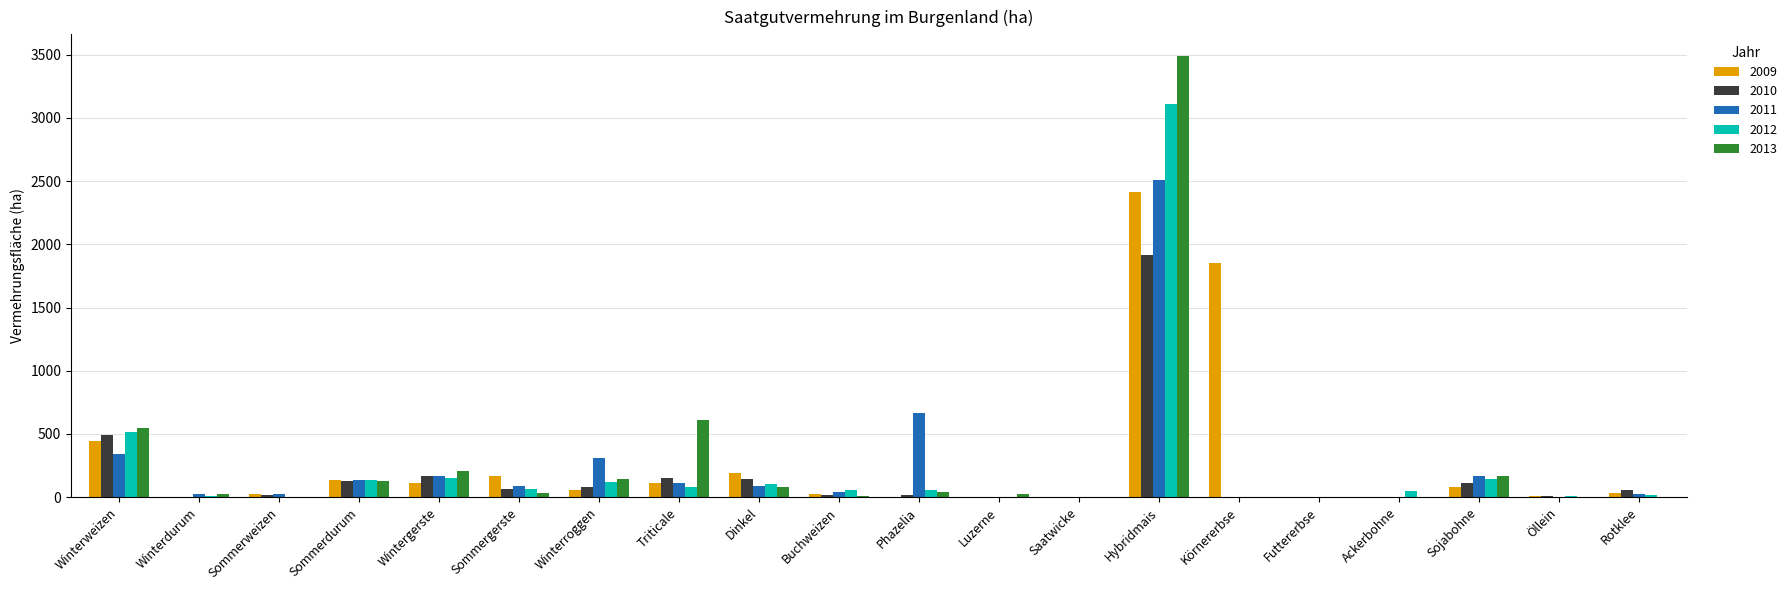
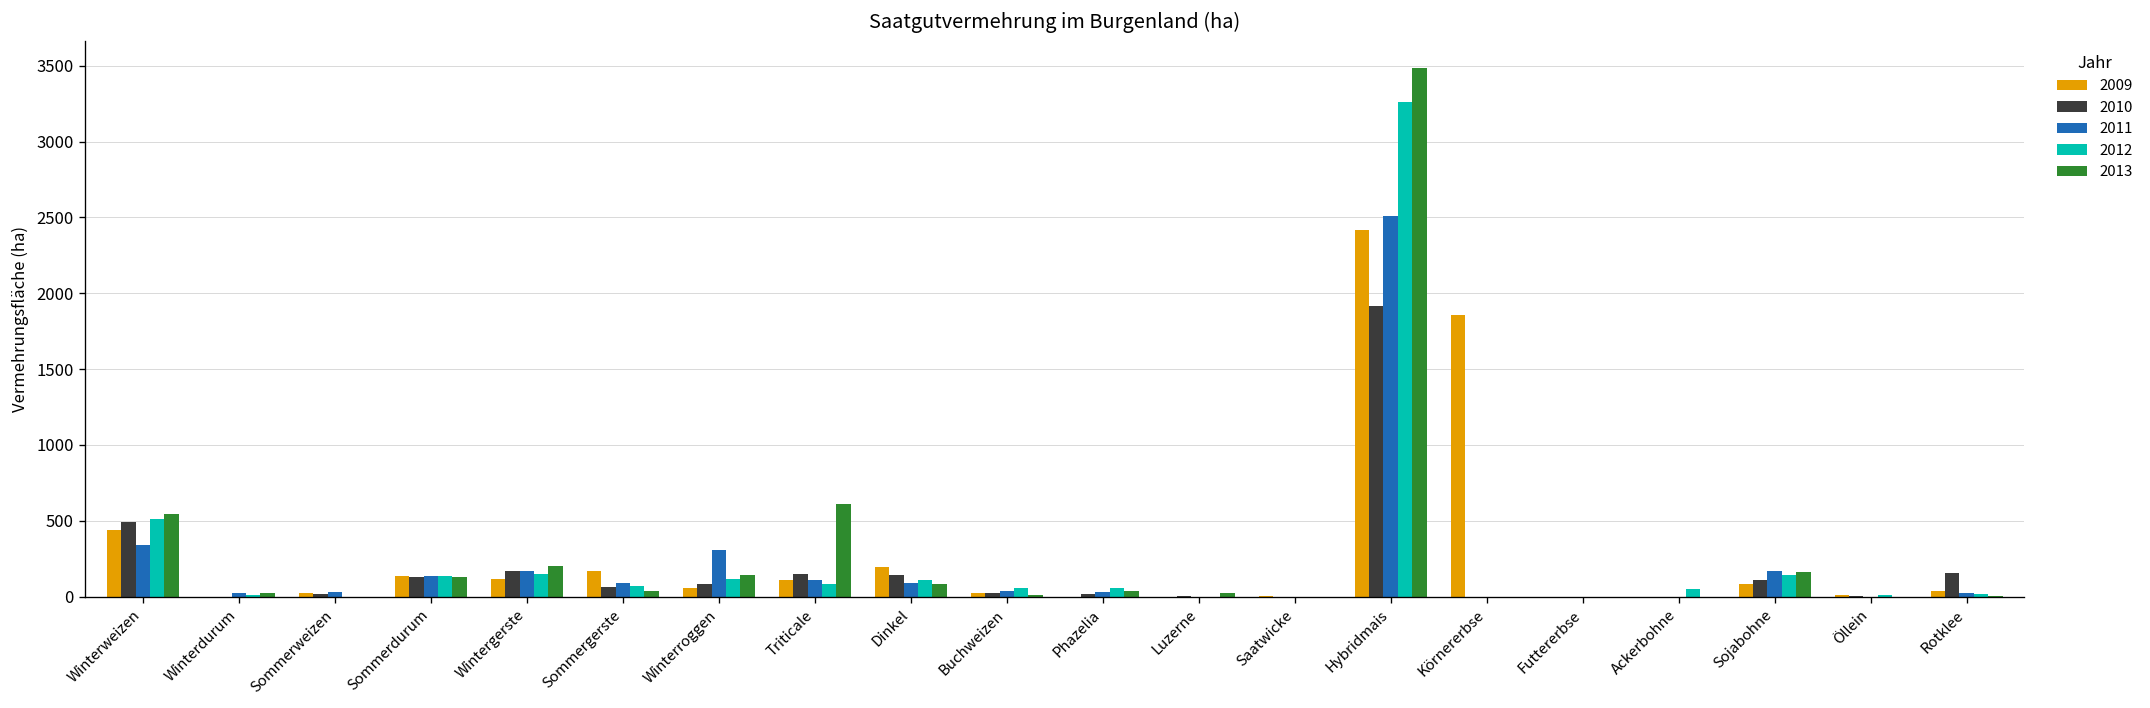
  {
    "2009": {
      "Winterweizen": 440,
      "Winterdurum": 0,
      "Sommerweizen": 30,
      "Sommerdurum": 130,
      "Wintergerste": 110,
      "Sommergerste": 170,
      "Winterroggen": 60,
      "Triticale": 110,
      "Dinkel": 200,
      "Buchweizen": 20,
      "Phazelia": 0,
      "Luzerne": 0,
      "Hybridmais": 2420,
      "Körnererbse": 1860,
      "Futtererbse": 0,
      "Ackerbohne": 0,
      "Sojabohne": 80,
      "Rotklee": 30
    },
    "2010": {
      "Winterweizen": 490,
      "Winterdurum": 0,
      "Sommerweizen": 20,
      "Sommerdurum": 130,
      "Wintergerste": 170,
      "Sommergerste": 70,
      "Winterroggen": 80,
      "Triticale": 150,
      "Dinkel": 140,
      "Buchweizen": 20,
      "Saatwicke": 0,
      "Hybridmais": 1920,
      "Körnererbse": 0,
      "Futtererbse": 0,
      "Ackerbohne": 0,
      "Sojabohne": 110,
-     "Rotklee": 60
+     "Rotklee": 160
    },
    "2011": {
      "Winterweizen": 340,
      "Winterdurum": 20,
      "Sommerweizen": 30,
      "Sommerdurum": 140,
      "Wintergerste": 170,
      "Sommergerste": 90,
      "Winterroggen": 310,
      "Triticale": 110,
      "Dinkel": 90,
      "Buchweizen": 40,
-     "Phazelia": 670,
+     "Phazelia": 30,
      "Luzerne": 0,
      "Saatwicke": 0,
      "Hybridmais": 2510,
      "Körnererbse": 0,
      "Futtererbse": 0,
      "Ackerbohne": 0,
      "Sojabohne": 170,
      "Öllein": 0,
      "Rotklee": 20
    },
    "2012": {
      "Winterweizen": 510,
      "Sommerweizen": 0,
      "Sommerdurum": 140,
      "Wintergerste": 150,
      "Sommergerste": 70,
      "Winterroggen": 120,
      "Triticale": 80,
      "Dinkel": 110,
      "Buchweizen": 60,
      "Phazelia": 60,
      "Luzerne": 0,
      "Saatwicke": 0,
-     "Hybridmais": 3110,
+     "Hybridmais": 3260,
      "Körnererbse": 0,
      "Futtererbse": 0,
      "Ackerbohne": 50,
      "Sojabohne": 150,
      "Rotklee": 20
    },
    "2013": {
      "Winterweizen": 550,
      "Winterdurum": 20,
      "Sommerweizen": 0,
      "Sommerdurum": 130,
      "Wintergerste": 200,
      "Sommergerste": 40,
      "Winterroggen": 140,
      "Triticale": 610,
      "Dinkel": 80,
      "Phazelia": 40,
      "Luzerne": 20,
      "Saatwicke": 0,
      "Hybridmais": 3490,
      "Körnererbse": 0,
      "Futtererbse": 0,
      "Ackerbohne": 0,
      "Sojabohne": 160,
      "Öllein": 0
    }
  }
